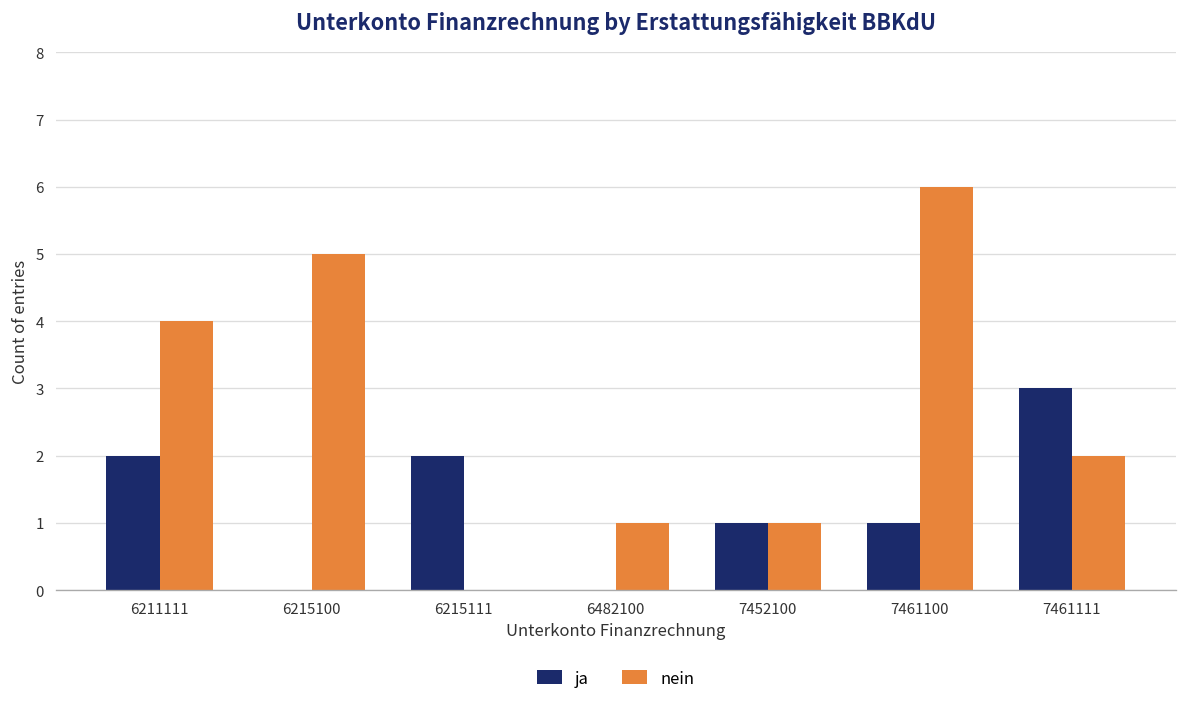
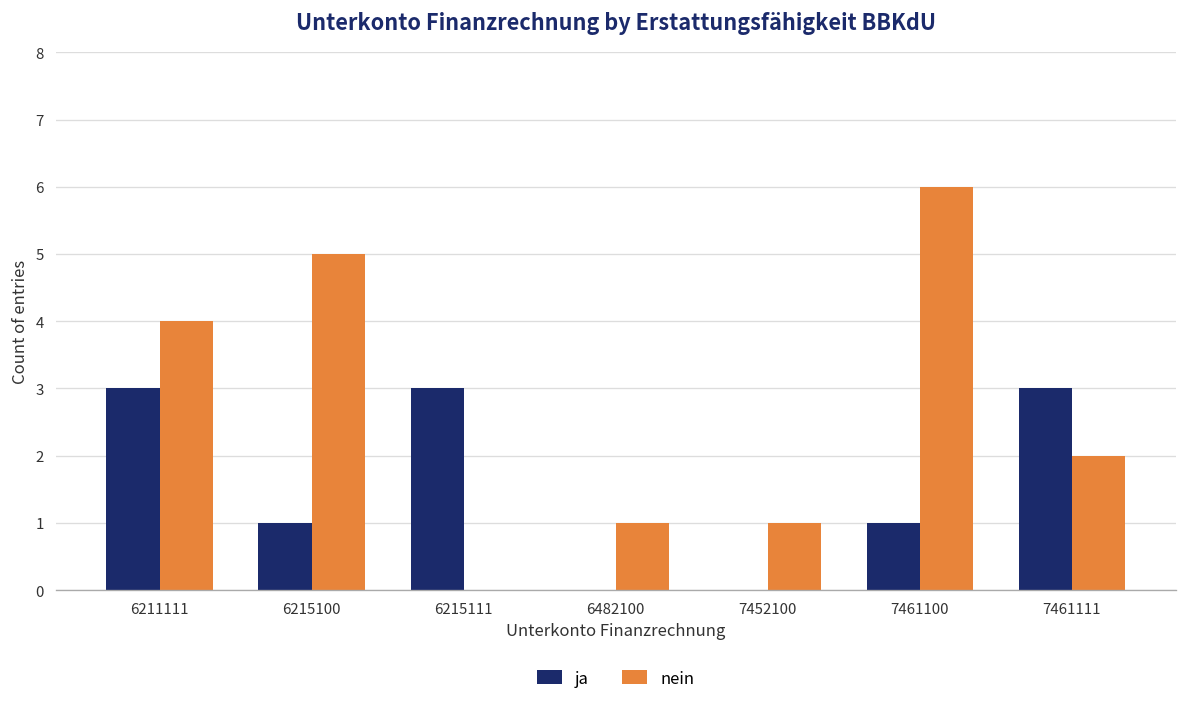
  {
    "ja": {
-     "6211111": 2,
-     "6215100": 0,
-     "6215111": 2,
+     "6211111": 3,
+     "6215100": 1,
+     "6215111": 3,
      "6482100": 0,
-     "7452100": 1,
+     "7452100": 0,
      "7461100": 1,
      "7461111": 3
    },
    "nein": {
      "6211111": 4,
      "6215100": 5,
      "6215111": 0,
      "6482100": 1,
      "7452100": 1,
      "7461100": 6,
      "7461111": 2
    }
  }
